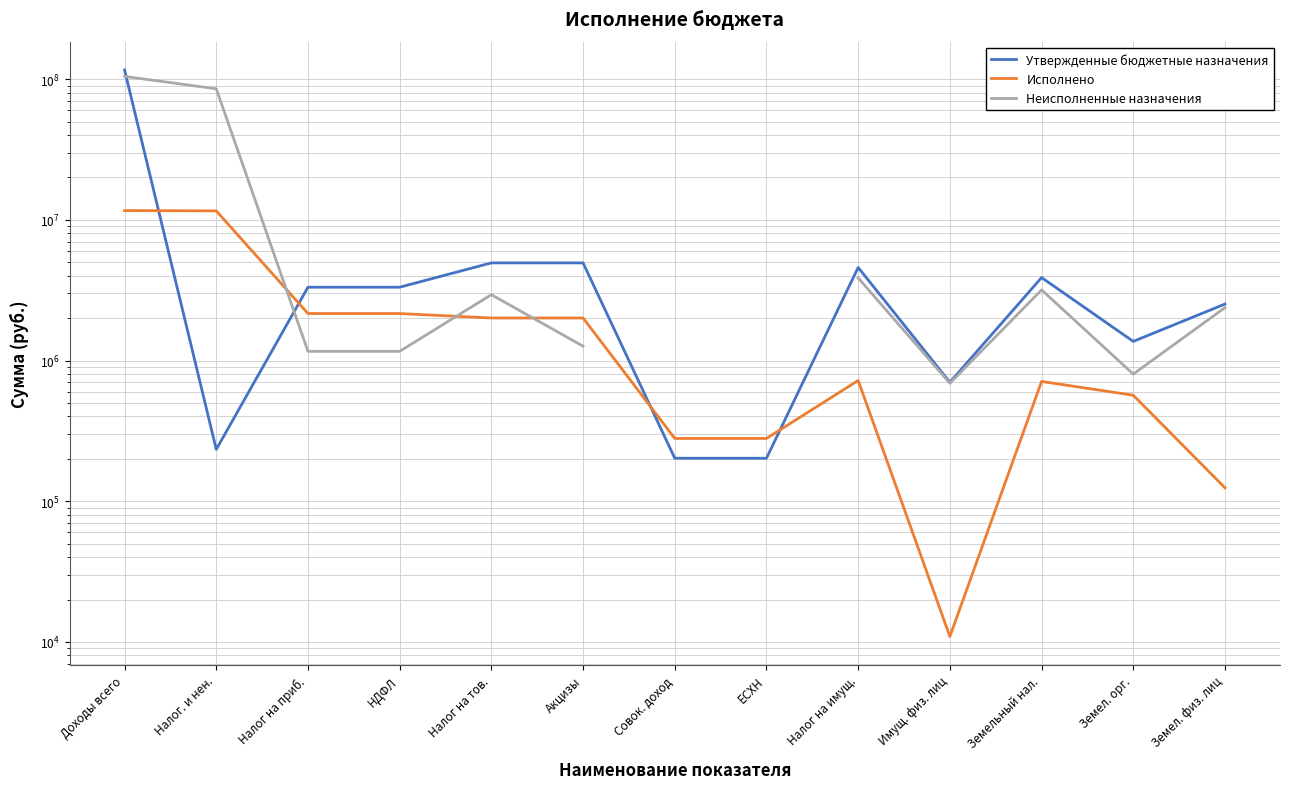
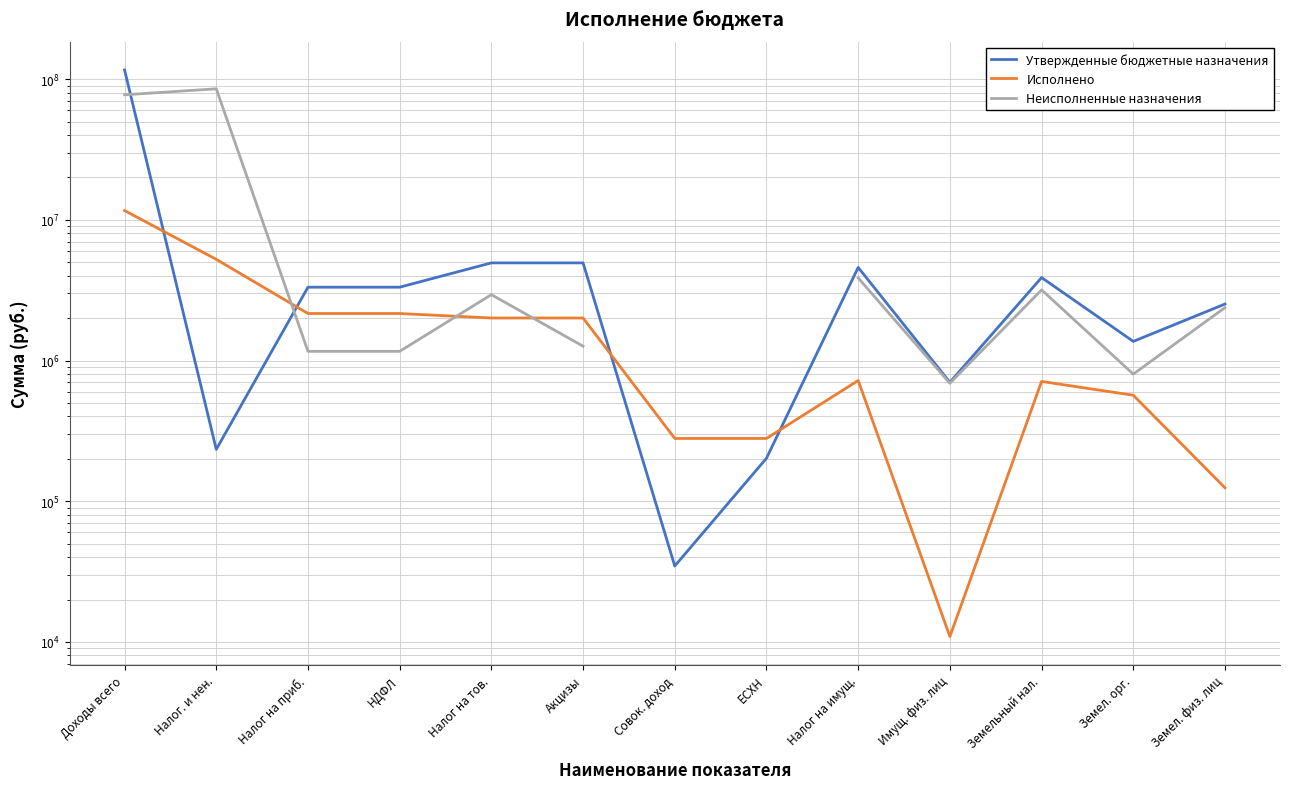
  {
    "Утвержденные бюджетные назначения": {
      "Доходы всего": 120000000,
      "Налог. и нен.": 230000,
      "Налог на приб.": 3300000,
      "НДФЛ": 3300000,
      "Налог на тов.": 4900000,
      "Акцизы": 4900000,
-     "Совок. доход": 200000,
+     "Совок. доход": 35000,
      "ЕСХН": 200000,
      "Налог на имущ.": 4600000,
      "Земельный нал.": 3900000,
      "Земел. орг.": 1400000,
      "Земел. физ. лиц": 2500000
    },
    "Исполнено": {
      "Доходы всего": 12000000,
-     "Налог. и нен.": 12000000,
+     "Налог. и нен.": 5200000,
      "Налог на приб.": 2200000,
      "НДФЛ": 2200000,
      "Налог на тов.": 2000000,
      "Акцизы": 2000000,
      "Совок. доход": 280000,
      "ЕСХН": 280000,
      "Налог на имущ.": 700000,
      "Имущ. физ. лиц": 11000,
      "Земельный нал.": 700000,
      "Земел. орг.": 570000,
      "Земел. физ. лиц": 120000
    },
    "Неисполненные назначения": {
-     "Доходы всего": 100000000,
+     "Доходы всего": 80000000,
      "Налог. и нен.": 90000000,
      "Налог на приб.": 1200000,
      "НДФЛ": 1200000,
      "Налог на тов.": 2900000,
      "Акцизы": 1300000,
      "Налог на имущ.": 3900000,
      "Земельный нал.": 3200000,
      "Земел. орг.": 800000,
      "Земел. физ. лиц": 2400000
    }
  }
